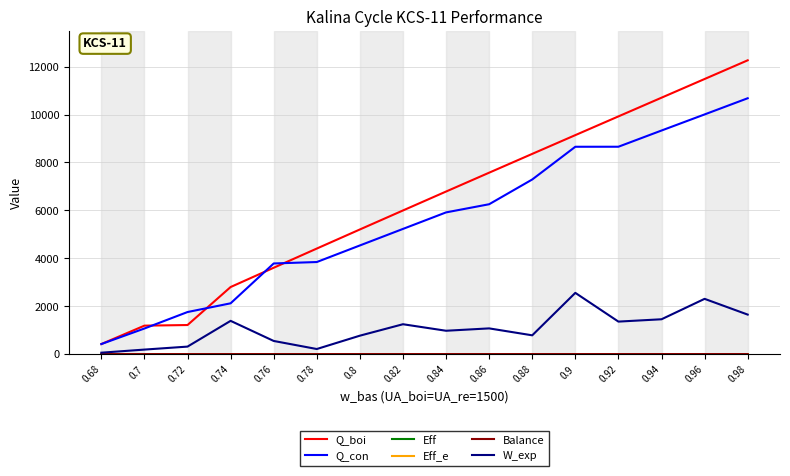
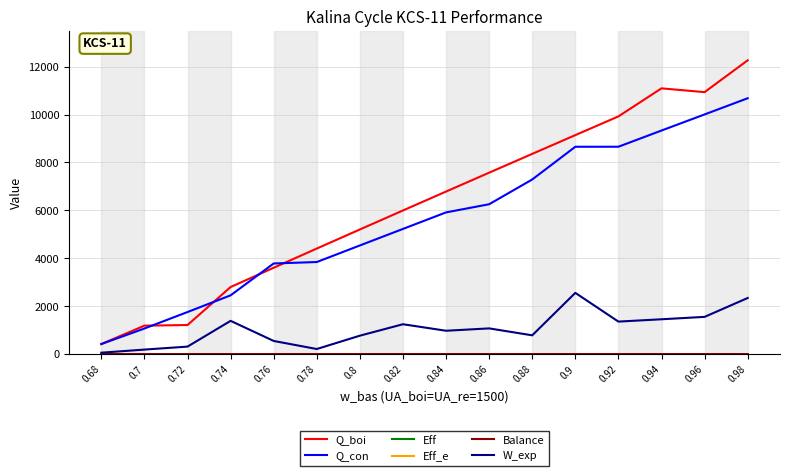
  {
    "Q_boi": {
      "0.7": 1200,
      "0.72": 1200,
      "0.74": 2800,
      "0.76": 3600,
      "0.78": 4400,
      "0.8": 5200,
      "0.82": 6000,
      "0.84": 6800,
      "0.86": 7600,
      "0.88": 8400,
      "0.9": 9100,
      "0.92": 9900,
-     "0.94": 10700,
-     "0.96": 11500,
+     "0.94": 11100,
+     "0.96": 10900,
      "0.98": 12300
    },
    "Q_con": {
      "0.7": 1100,
      "0.72": 1800,
-     "0.74": 2100,
+     "0.74": 2500,
      "0.76": 3800,
      "0.78": 3800,
      "0.8": 4500,
      "0.82": 5200,
      "0.84": 5900,
      "0.86": 6300,
      "0.88": 7300,
      "0.9": 8700,
      "0.92": 8700,
      "0.94": 9300,
      "0.96": 10000,
      "0.98": 10700
    },
    "Balance": {
      "0.7": 0,
      "0.72": 0,
      "0.74": 0,
      "0.76": 0,
      "0.78": 0,
      "0.8": 0,
      "0.82": 0,
      "0.84": 0,
      "0.86": 0,
      "0.88": 0,
      "0.9": 0,
      "0.92": 0,
      "0.94": 0,
      "0.96": 0,
      "0.98": 0
    },
    "W_exp": {
      "0.7": 200,
      "0.72": 300,
      "0.74": 1400,
      "0.76": 500,
      "0.78": 200,
      "0.8": 800,
      "0.82": 1200,
      "0.84": 1000,
      "0.86": 1100,
      "0.88": 800,
      "0.9": 2600,
      "0.92": 1400,
      "0.94": 1500,
-     "0.96": 2300,
-     "0.98": 1600
+     "0.96": 1600,
+     "0.98": 2300
    }
  }
